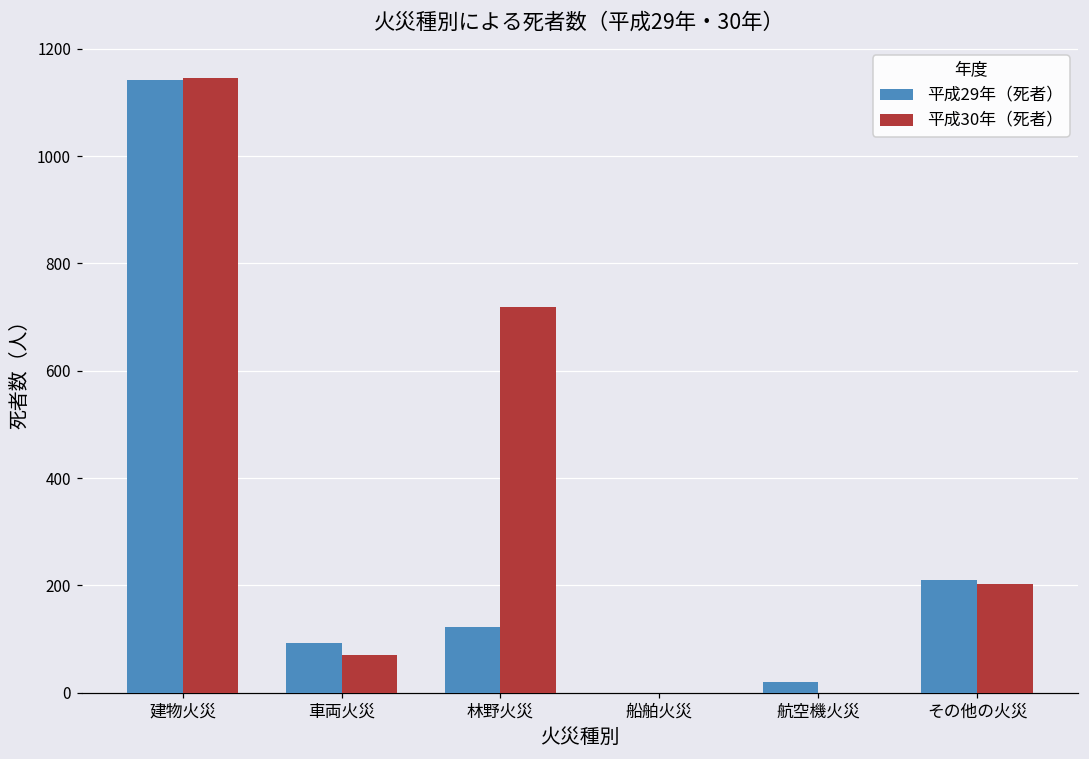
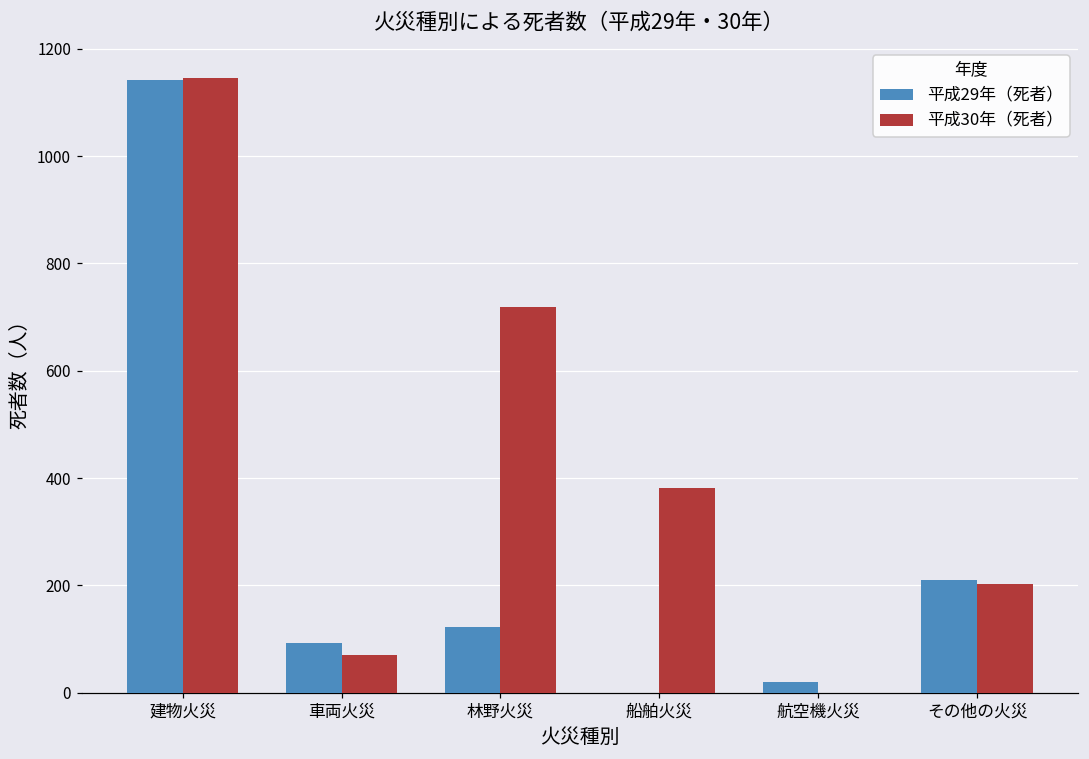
  {
    "平成29年（死者）": {
      "建物火災": 1140,
      "車両火災": 90,
      "林野火災": 120,
      "船舶火災": 0,
      "航空機火災": 20,
      "その他の火災": 210
    },
    "平成30年（死者）": {
      "建物火災": 1150,
      "車両火災": 70,
      "林野火災": 720,
-     "船舶火災": 0,
+     "船舶火災": 380,
      "航空機火災": 0,
      "その他の火災": 200
    }
  }
